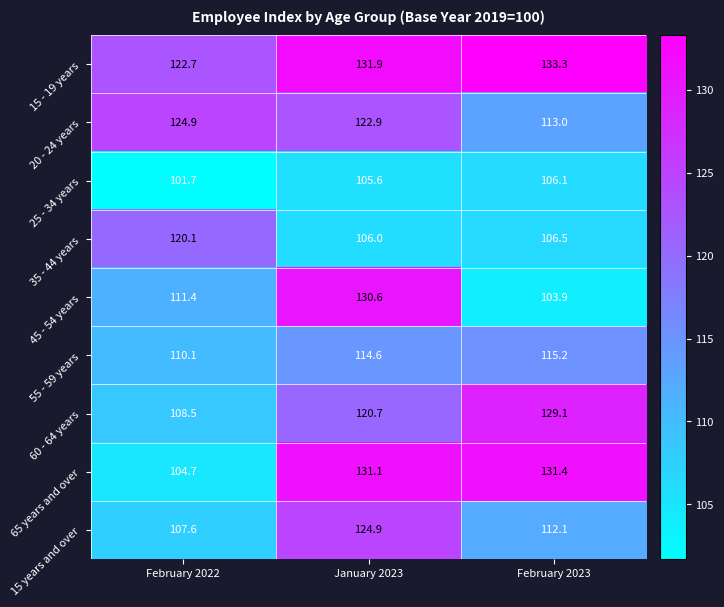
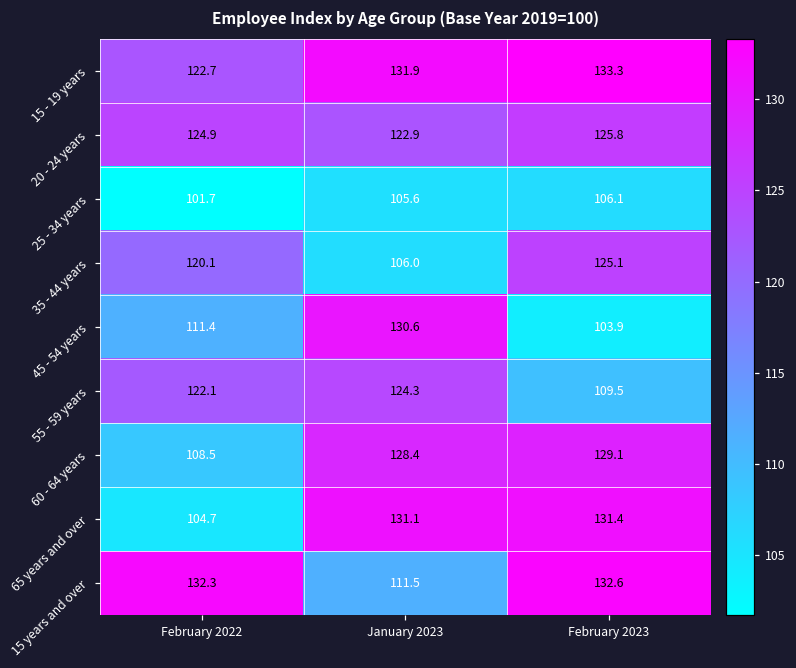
  {
    "15 - 19 years": {
      "February 2022": 122.7,
      "January 2023": 131.9,
      "February 2023": 133.3
    },
    "20 - 24 years": {
      "February 2022": 124.9,
      "January 2023": 122.9,
-     "February 2023": 113.0
+     "February 2023": 125.8
    },
    "25 - 34 years": {
      "February 2022": 101.7,
      "January 2023": 105.6,
      "February 2023": 106.1
    },
    "35 - 44 years": {
      "February 2022": 120.1,
      "January 2023": 106.0,
-     "February 2023": 106.5
+     "February 2023": 125.1
    },
    "45 - 54 years": {
      "February 2022": 111.4,
      "January 2023": 130.6,
      "February 2023": 103.9
    },
    "55 - 59 years": {
-     "February 2022": 110.1,
-     "January 2023": 114.6,
-     "February 2023": 115.2
+     "February 2022": 122.1,
+     "January 2023": 124.3,
+     "February 2023": 109.5
    },
    "60 - 64 years": {
      "February 2022": 108.5,
-     "January 2023": 120.7,
+     "January 2023": 128.4,
      "February 2023": 129.1
    },
    "65 years and over": {
      "February 2022": 104.7,
      "January 2023": 131.1,
      "February 2023": 131.4
    },
    "15 years and over": {
-     "February 2022": 107.6,
-     "January 2023": 124.9,
-     "February 2023": 112.1
+     "February 2022": 132.3,
+     "January 2023": 111.5,
+     "February 2023": 132.6
    }
  }
